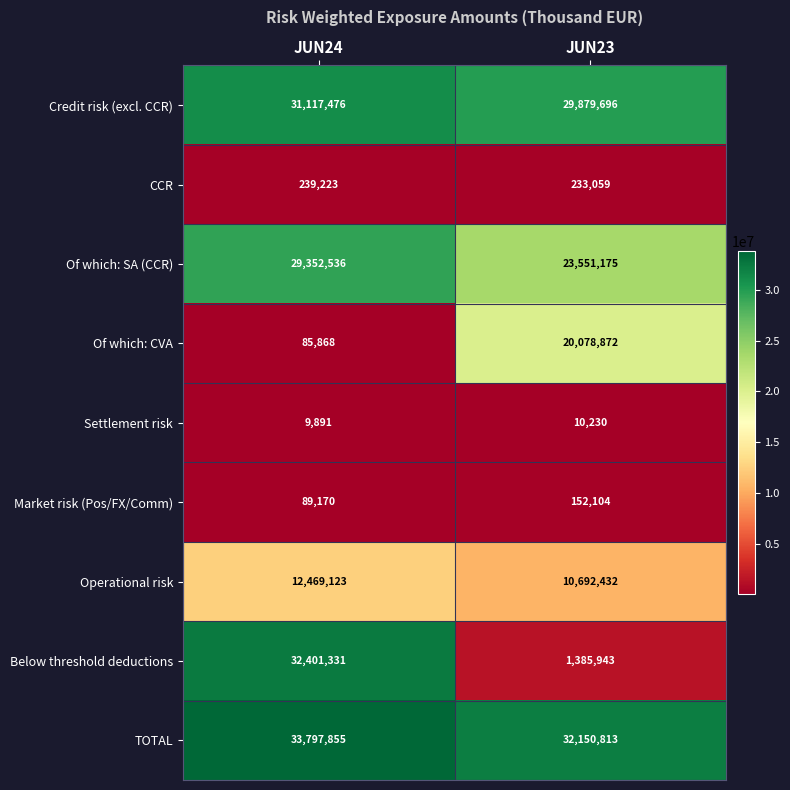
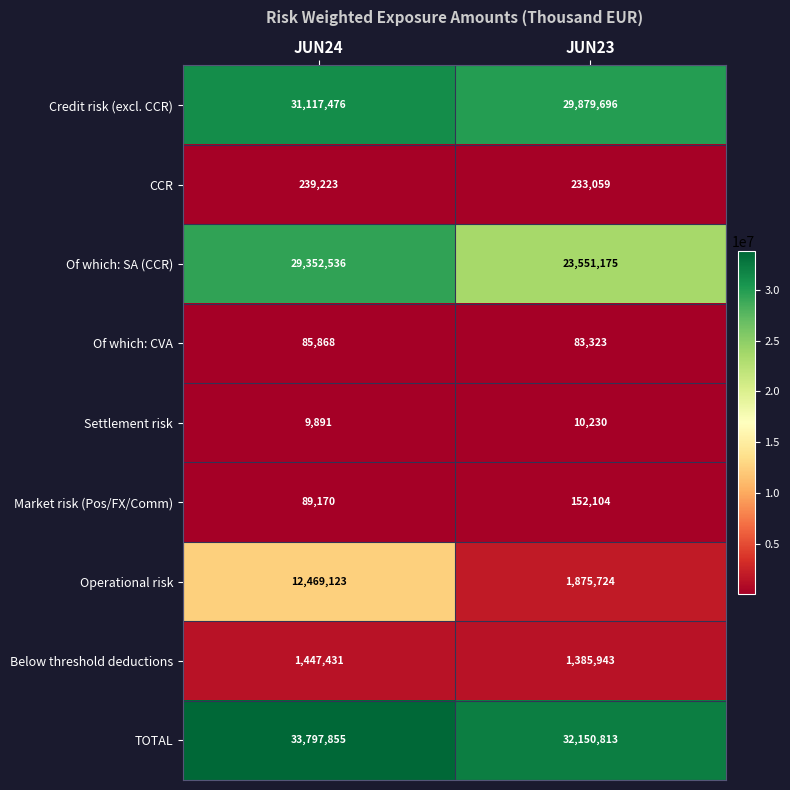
  {
    "Credit risk (excl. CCR)": {
      "JUN24": "31,117,476",
      "JUN23": "29,879,696"
    },
    "CCR": {
      "JUN24": "239,223",
      "JUN23": "233,059"
    },
    "Of which: SA (CCR)": {
      "JUN24": "29,352,536",
      "JUN23": "23,551,175"
    },
    "Of which: CVA": {
      "JUN24": "85,868",
-     "JUN23": "20,078,872"
+     "JUN23": "83,323"
    },
    "Settlement risk": {
      "JUN24": "9,891",
      "JUN23": "10,230"
    },
    "Market risk (Pos/FX/Comm)": {
      "JUN24": "89,170",
      "JUN23": "152,104"
    },
    "Operational risk": {
      "JUN24": "12,469,123",
-     "JUN23": "10,692,432"
+     "JUN23": "1,875,724"
    },
    "Below threshold deductions": {
-     "JUN24": "32,401,331",
+     "JUN24": "1,447,431",
      "JUN23": "1,385,943"
    },
    "TOTAL": {
      "JUN24": "33,797,855",
      "JUN23": "32,150,813"
    }
  }
